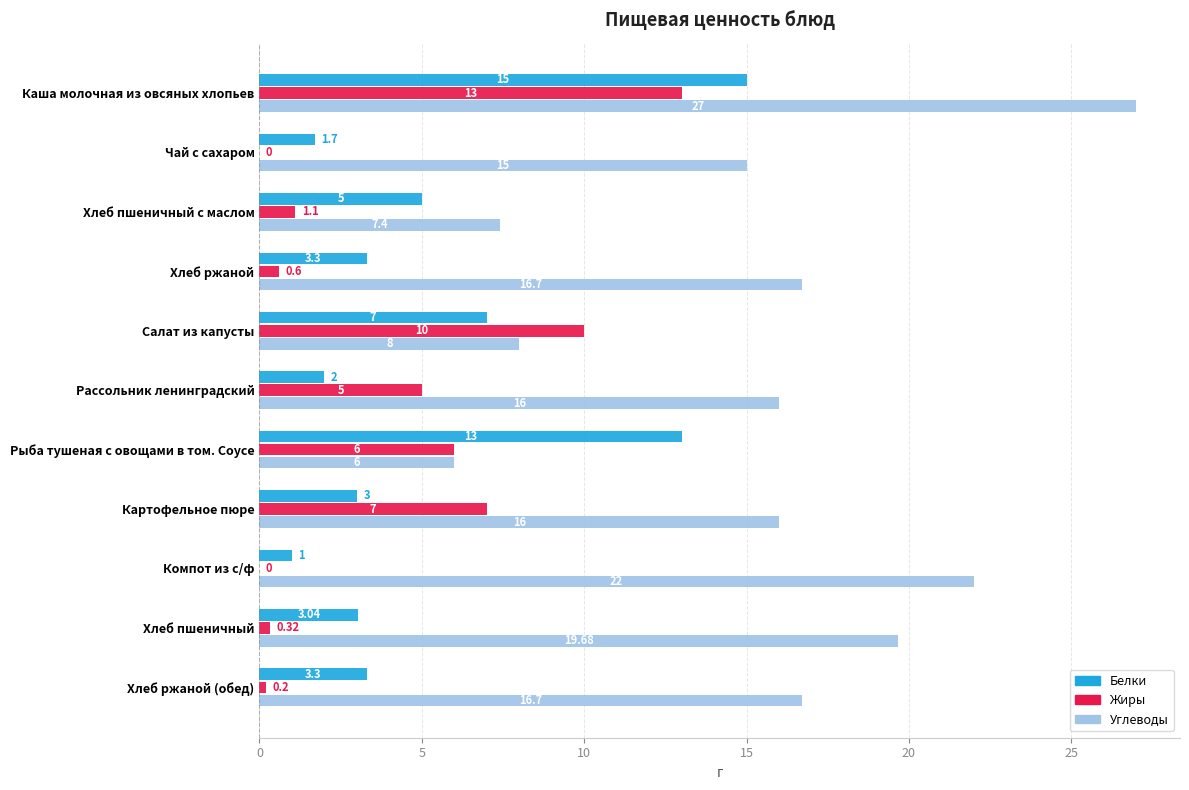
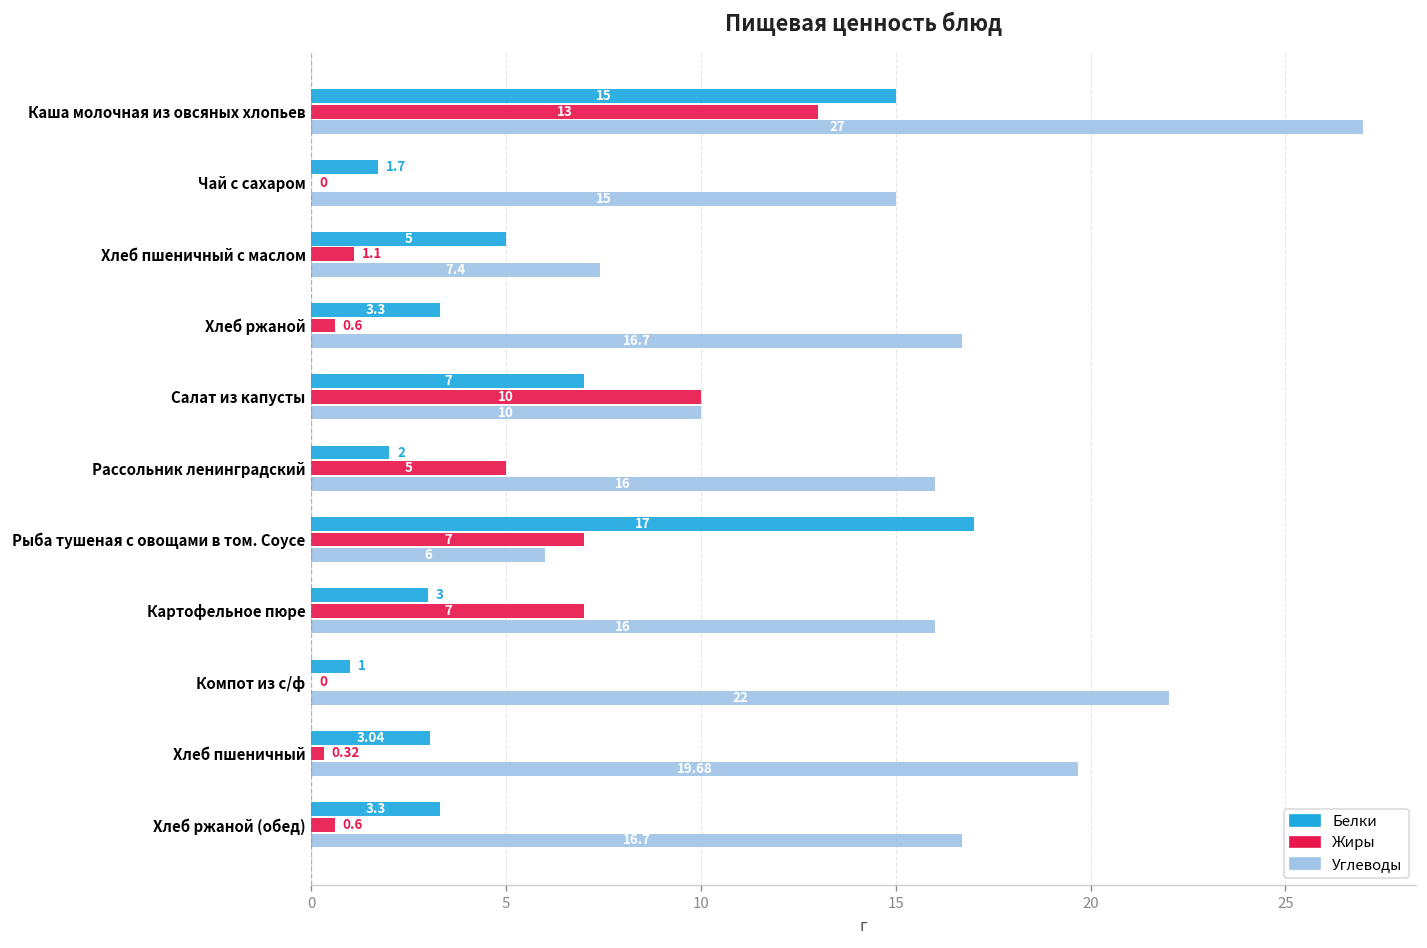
  {
    "Белки": {
      "Каша молочная из овсяных хлопьев": 15,
      "Чай с сахаром": 1.7,
      "Хлеб пшеничный с маслом": 5,
      "Хлеб ржаной": 3.3,
      "Салат из капусты": 7,
      "Рассольник ленинградский": 2,
-     "Рыба тушеная с овощами в том. Соусе": 13,
+     "Рыба тушеная с овощами в том. Соусе": 17,
      "Картофельное пюре": 3,
      "Компот из с/ф": 1,
      "Хлеб пшеничный": 3.04,
      "Хлеб ржаной (обед)": 3.3
    },
    "Жиры": {
      "Каша молочная из овсяных хлопьев": 13,
      "Чай с сахаром": 0,
      "Хлеб пшеничный с маслом": 1.1,
      "Хлеб ржаной": 0.6,
      "Салат из капусты": 10,
      "Рассольник ленинградский": 5,
-     "Рыба тушеная с овощами в том. Соусе": 6,
+     "Рыба тушеная с овощами в том. Соусе": 7,
      "Картофельное пюре": 7,
      "Компот из с/ф": 0,
      "Хлеб пшеничный": 0.32,
-     "Хлеб ржаной (обед)": 0.2
+     "Хлеб ржаной (обед)": 0.6
    },
    "Углеводы": {
      "Каша молочная из овсяных хлопьев": 27,
      "Чай с сахаром": 15,
      "Хлеб пшеничный с маслом": 7.4,
      "Хлеб ржаной": 16.7,
-     "Салат из капусты": 8,
+     "Салат из капусты": 10,
      "Рассольник ленинградский": 16,
      "Рыба тушеная с овощами в том. Соусе": 6,
      "Картофельное пюре": 16,
      "Компот из с/ф": 22,
      "Хлеб пшеничный": 19.68,
      "Хлеб ржаной (обед)": 16.7
    }
  }
